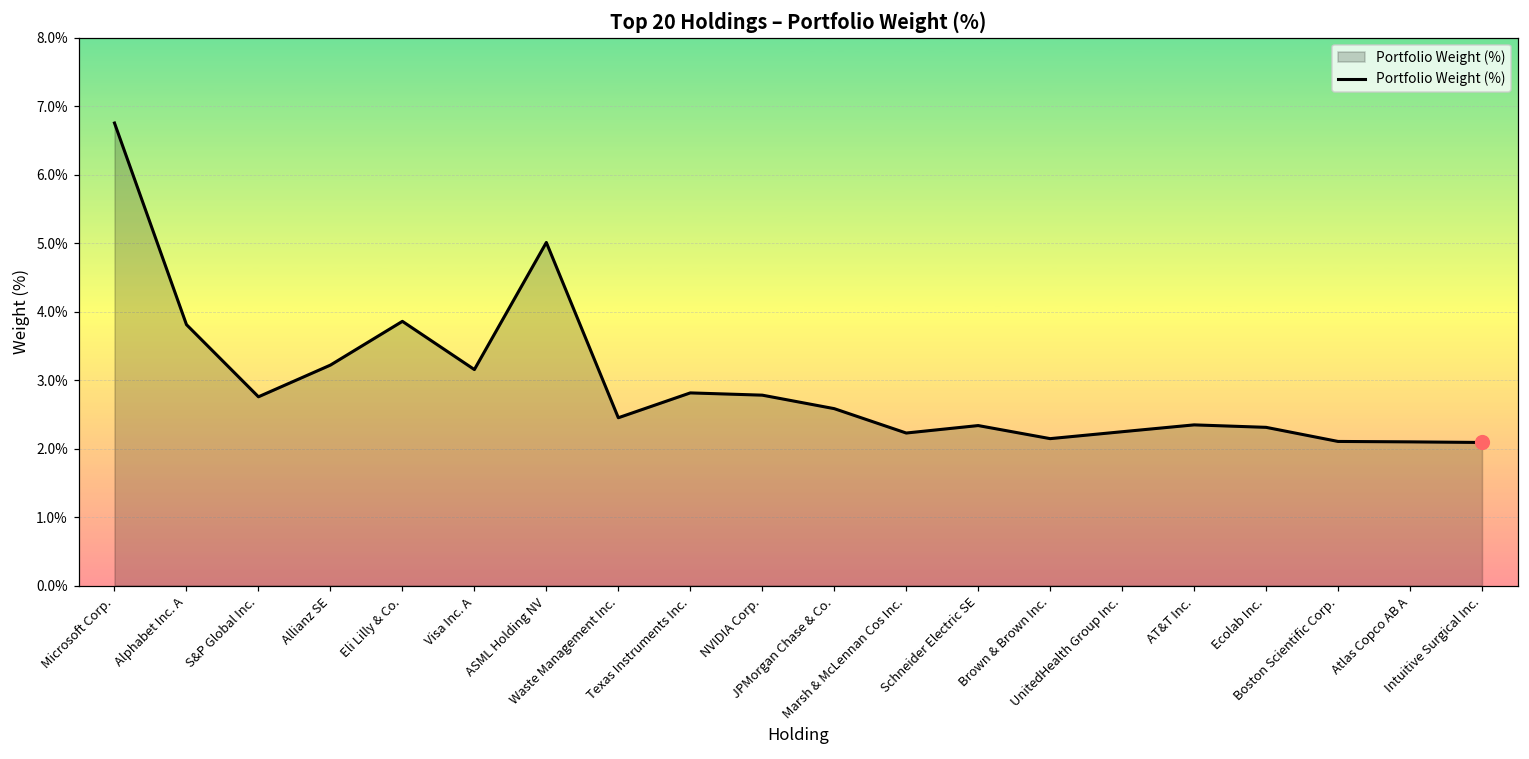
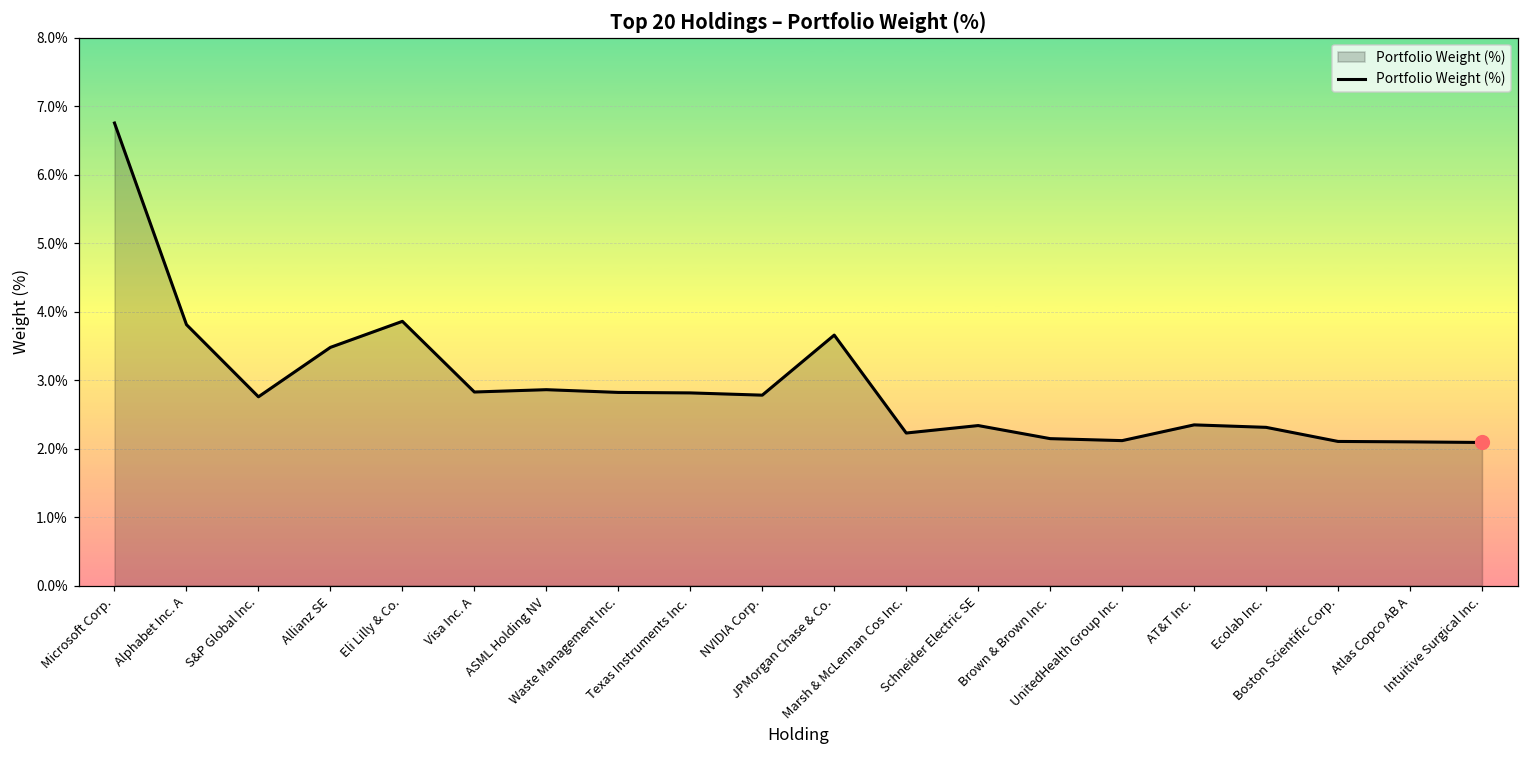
  {
    "Portfolio Weight (%)": {
      "Microsoft Corp.": "6.8%",
      "Alphabet Inc. A": "3.8%",
      "S&P Global Inc.": "2.8%",
-     "Allianz SE": "3.2%",
+     "Allianz SE": "3.5%",
      "Eli Lilly & Co.": "3.9%",
-     "Visa Inc. A": "3.2%",
-     "ASML Holding NV": "5.0%",
-     "Waste Management Inc.": "2.5%",
+     "Visa Inc. A": "2.8%",
+     "ASML Holding NV": "2.9%",
+     "Waste Management Inc.": "2.8%",
      "Texas Instruments Inc.": "2.8%",
      "NVIDIA Corp.": "2.8%",
-     "JPMorgan Chase & Co.": "2.6%",
+     "JPMorgan Chase & Co.": "3.7%",
      "Marsh & McLennan Cos Inc.": "2.2%",
      "Schneider Electric SE": "2.3%",
      "Brown & Brown Inc.": "2.1%",
-     "UnitedHealth Group Inc.": "2.2%",
+     "UnitedHealth Group Inc.": "2.1%",
      "AT&T Inc.": "2.3%",
      "Ecolab Inc.": "2.3%",
      "Boston Scientific Corp.": "2.1%",
      "Atlas Copco AB A": "2.1%"
    }
  }
